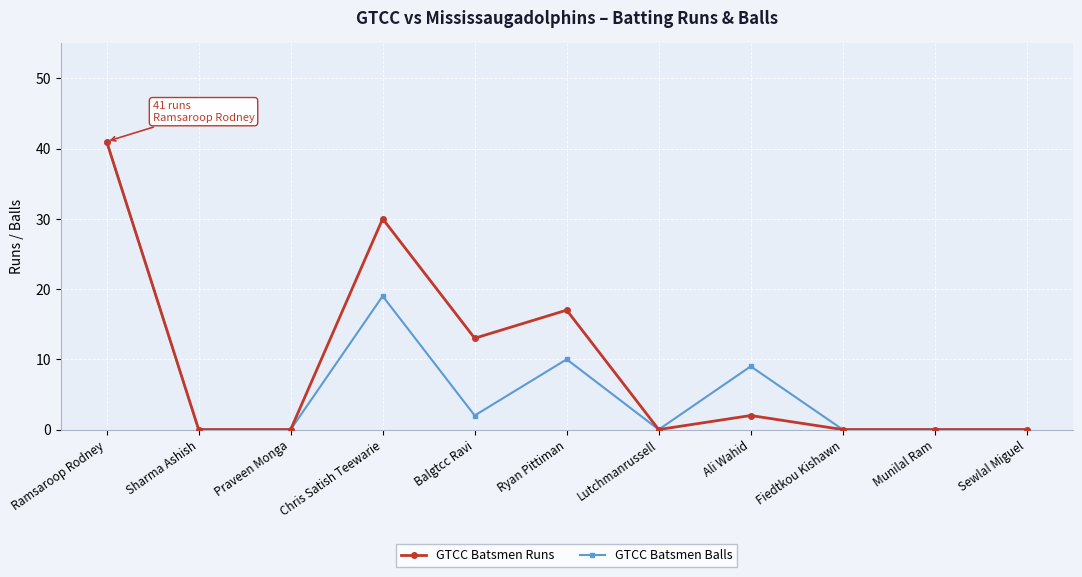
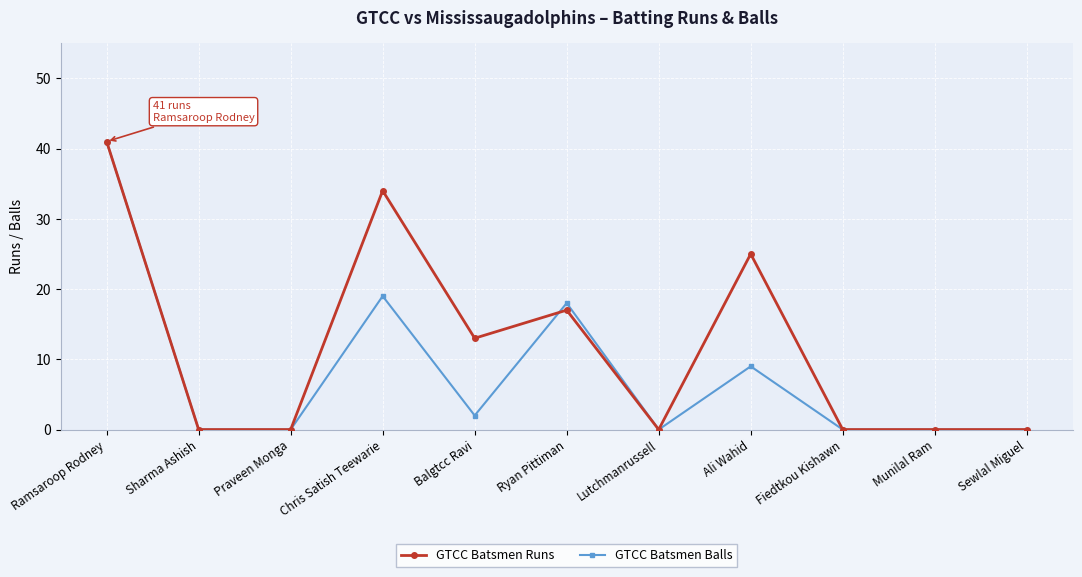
  {
    "GTCC Batsmen Runs": {
-     "Chris Satish Teewarie": 30,
+     "Chris Satish Teewarie": 34,
      "Balgtcc Ravi": 13,
      "Ryan Pittiman": 17,
-     "Ali Wahid": 2
+     "Ali Wahid": 25
    },
    "GTCC Batsmen Balls": {
      "Chris Satish Teewarie": 19,
      "Balgtcc Ravi": 2,
-     "Ryan Pittiman": 10,
+     "Ryan Pittiman": 18,
      "Ali Wahid": 9
    }
  }
